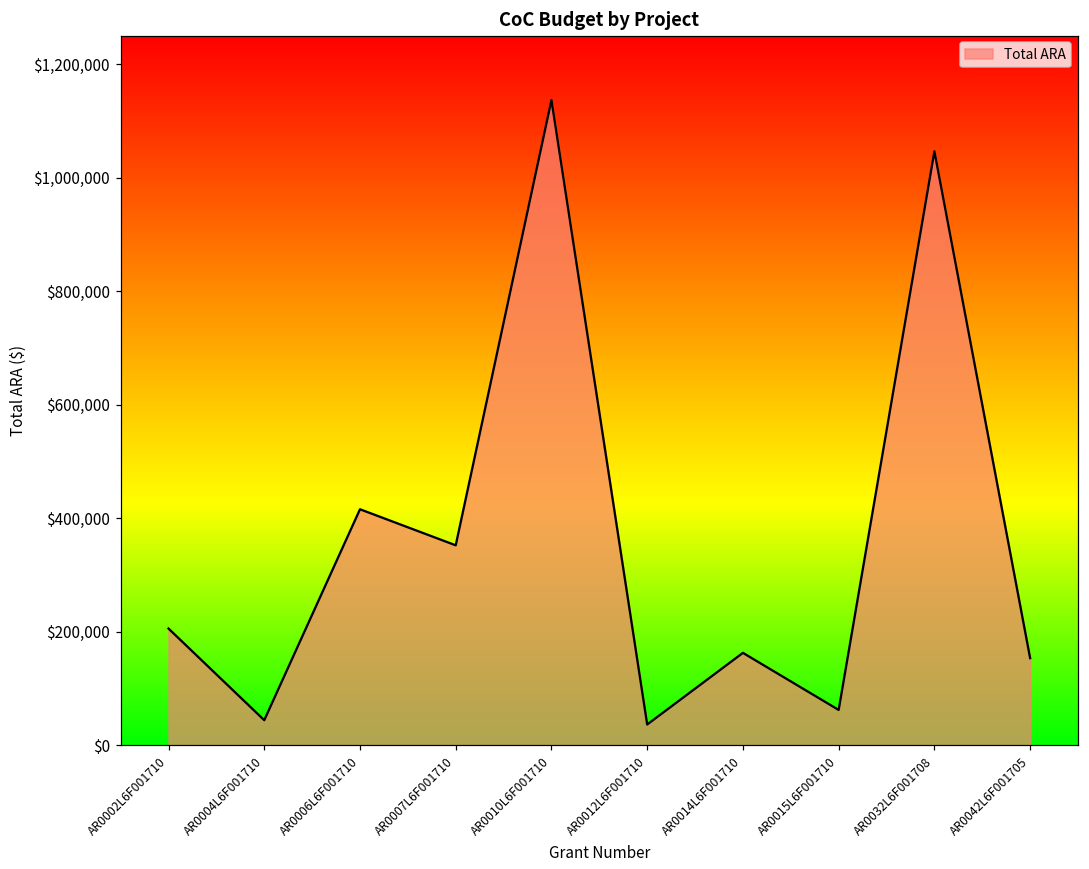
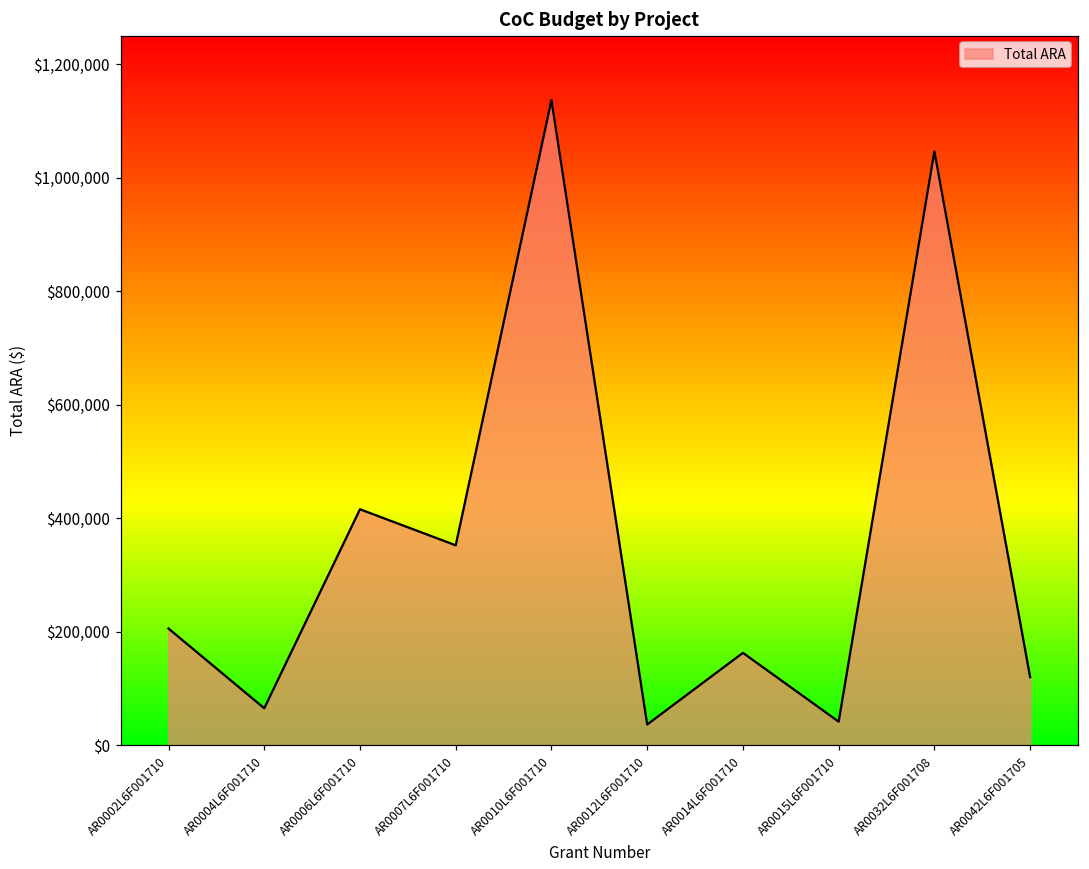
  {
    "AR0002L6F001710": "$210,000",
-   "AR0004L6F001710": "$40,000",
+   "AR0004L6F001710": "$60,000",
    "AR0006L6F001710": "$420,000",
    "AR0007L6F001710": "$350,000",
    "AR0010L6F001710": "$1,140,000",
    "AR0012L6F001710": "$40,000",
    "AR0014L6F001710": "$160,000",
-   "AR0015L6F001710": "$60,000",
+   "AR0015L6F001710": "$40,000",
    "AR0032L6F001708": "$1,050,000",
-   "AR0042L6F001705": "$150,000"
+   "AR0042L6F001705": "$120,000"
  }
